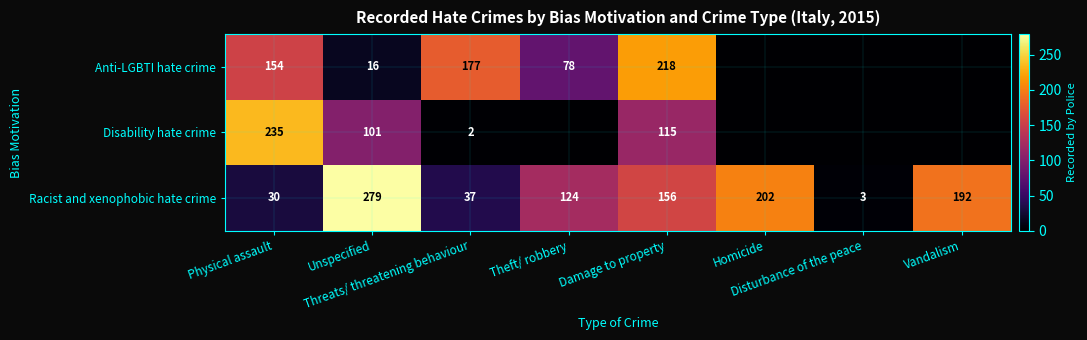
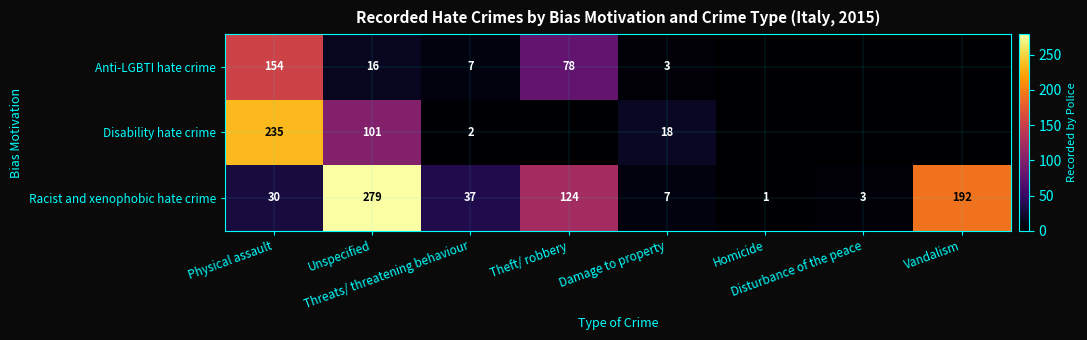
  {
    "Anti-LGBTI hate crime": {
      "Physical assault": 154,
      "Unspecified": 16,
-     "Threats/ threatening behaviour": 177,
+     "Threats/ threatening behaviour": 7,
      "Theft/ robbery": 78,
-     "Damage to property": 218
+     "Damage to property": 3
    },
    "Disability hate crime": {
      "Physical assault": 235,
      "Unspecified": 101,
      "Threats/ threatening behaviour": 2,
-     "Damage to property": 115
+     "Damage to property": 18
    },
    "Racist and xenophobic hate crime": {
      "Physical assault": 30,
      "Unspecified": 279,
      "Threats/ threatening behaviour": 37,
      "Theft/ robbery": 124,
-     "Damage to property": 156,
-     "Homicide": 202,
+     "Damage to property": 7,
+     "Homicide": 1,
      "Disturbance of the peace": 3,
      "Vandalism": 192
    }
  }
